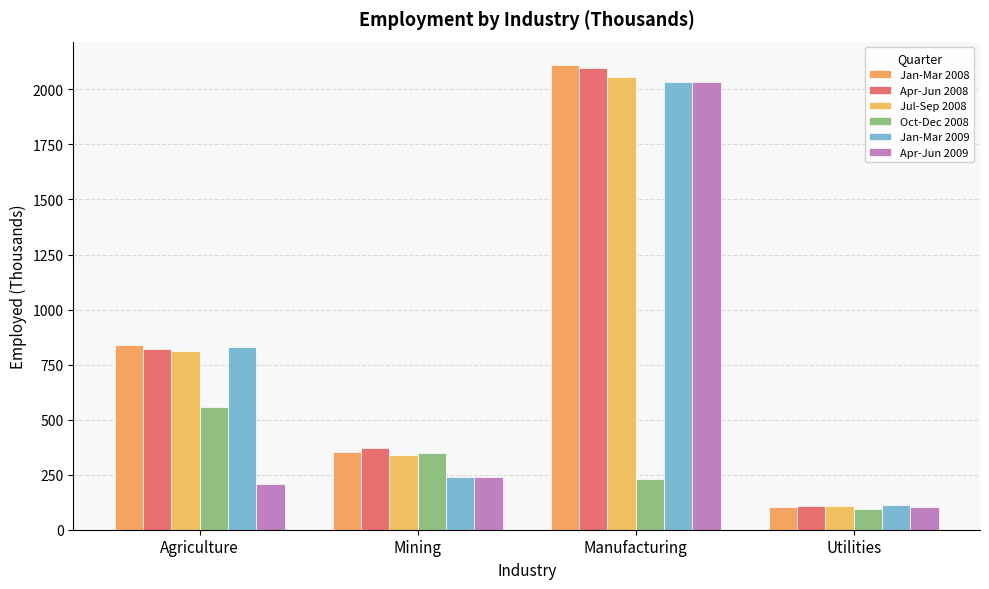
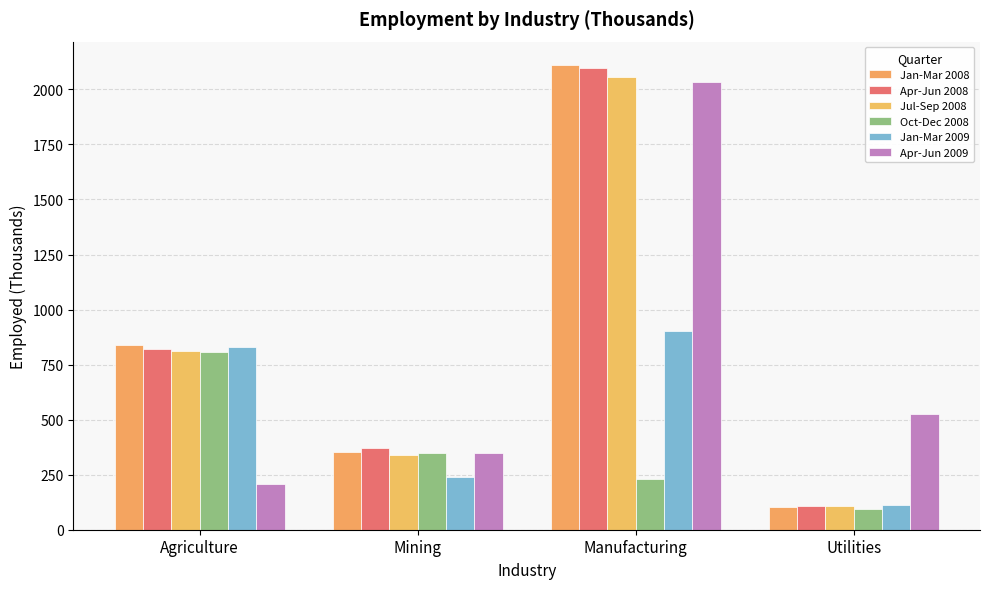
  {
    "Oct-Dec 2008": {
-     "Agriculture": 560,
+     "Agriculture": 810,
      "Mining": 350,
      "Manufacturing": 230,
      "Utilities": 90
    },
    "Jan-Mar 2009": {
      "Agriculture": 830,
      "Mining": 240,
-     "Manufacturing": 2030,
+     "Manufacturing": 900,
      "Utilities": 110
    },
    "Apr-Jun 2009": {
      "Agriculture": 210,
-     "Mining": 240,
+     "Mining": 350,
      "Manufacturing": 2030,
-     "Utilities": 100
+     "Utilities": 530
    }
  }
